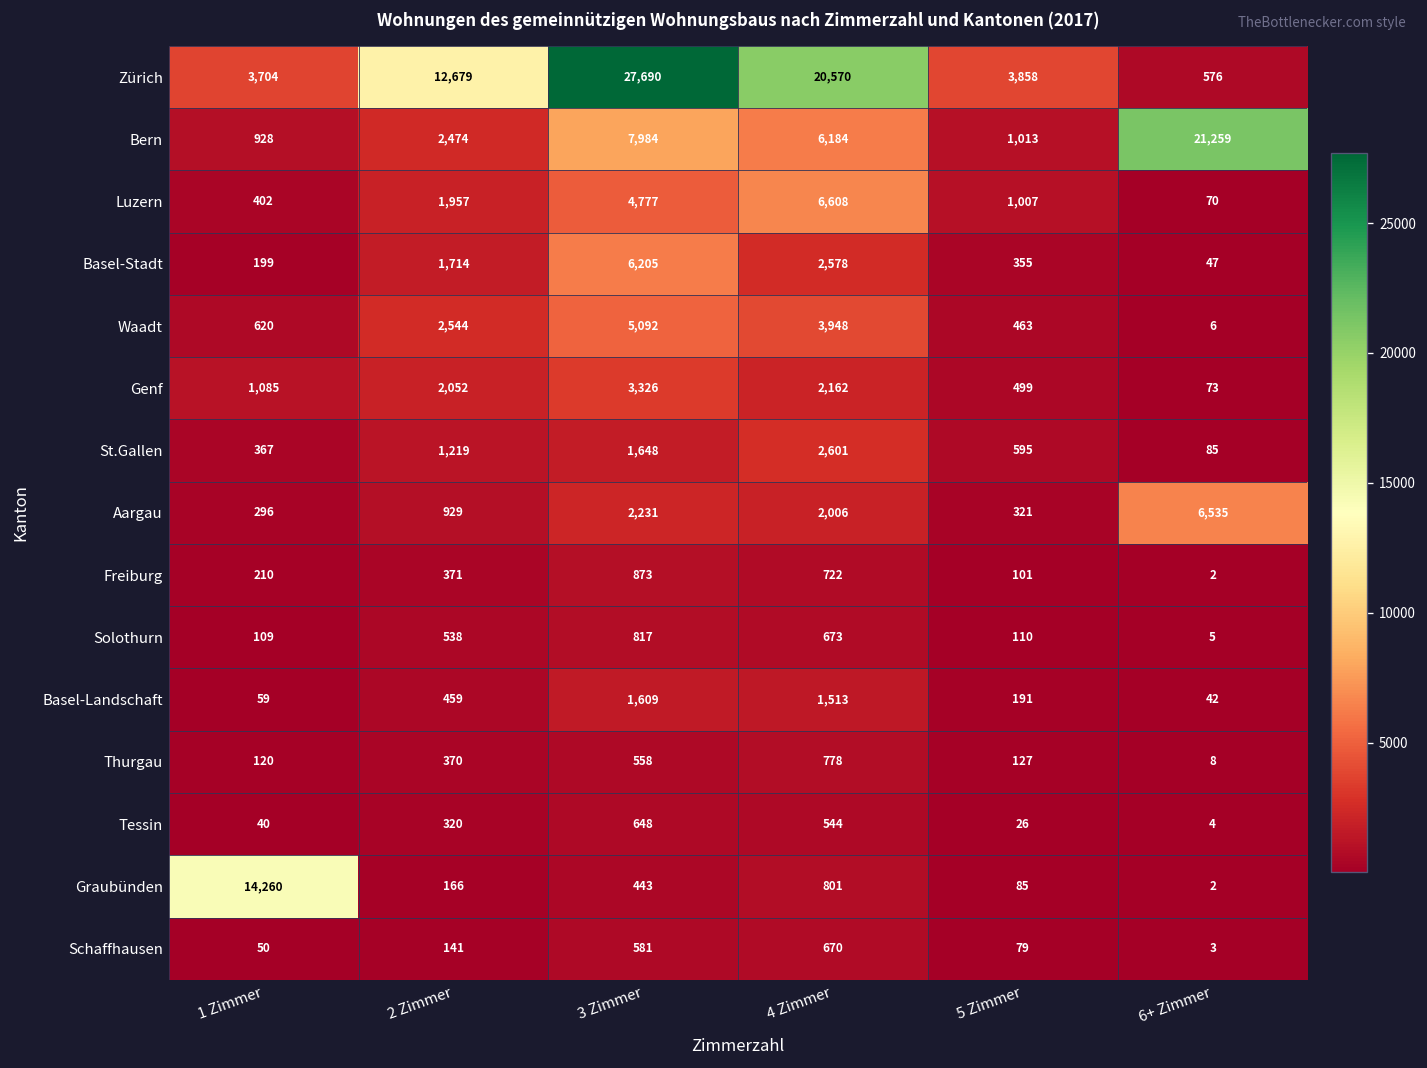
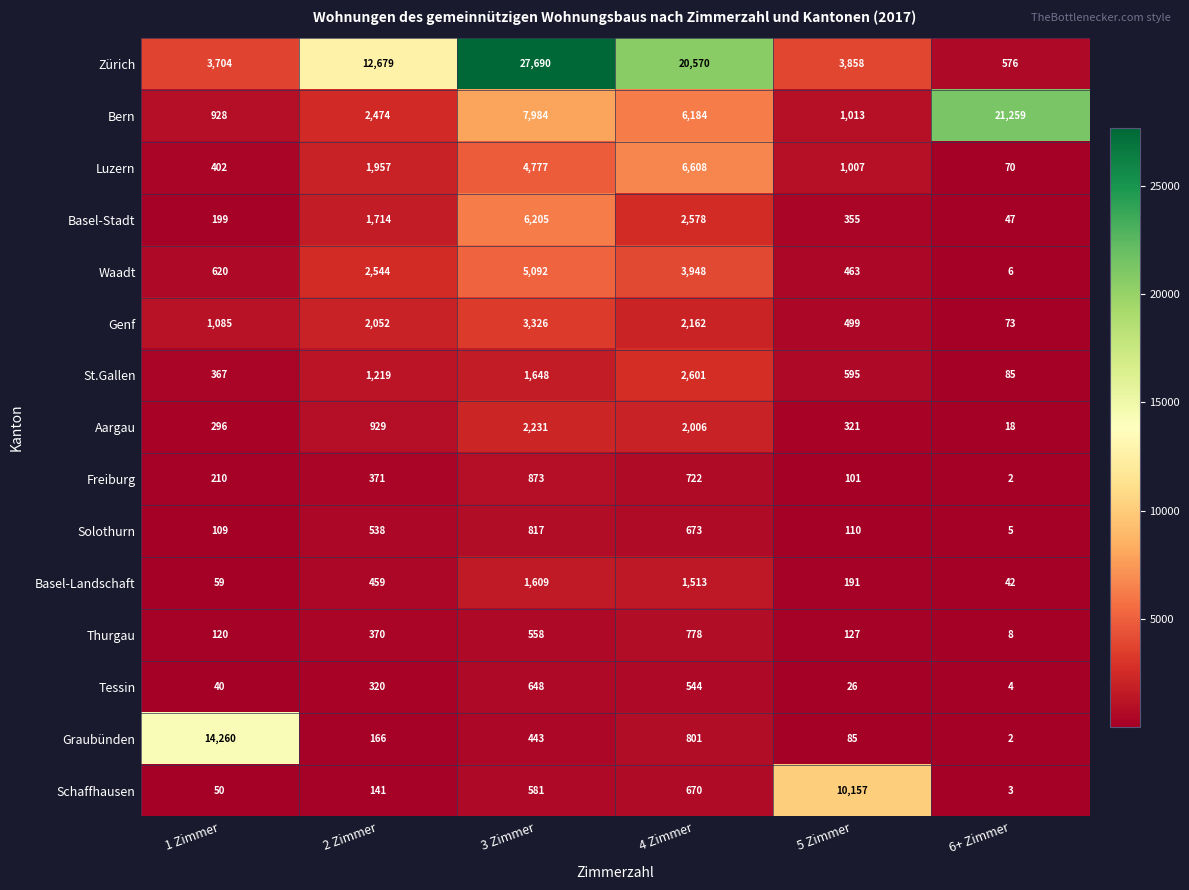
  {
    "Zürich": {
      "1 Zimmer": "3,704",
      "2 Zimmer": "12,679",
      "3 Zimmer": "27,690",
      "4 Zimmer": "20,570",
      "5 Zimmer": "3,858",
      "6+ Zimmer": "576"
    },
    "Bern": {
      "1 Zimmer": "928",
      "2 Zimmer": "2,474",
      "3 Zimmer": "7,984",
      "4 Zimmer": "6,184",
      "5 Zimmer": "1,013",
      "6+ Zimmer": "21,259"
    },
    "Luzern": {
      "1 Zimmer": "402",
      "2 Zimmer": "1,957",
      "3 Zimmer": "4,777",
      "4 Zimmer": "6,608",
      "5 Zimmer": "1,007",
      "6+ Zimmer": "70"
    },
    "Basel-Stadt": {
      "1 Zimmer": "199",
      "2 Zimmer": "1,714",
      "3 Zimmer": "6,205",
      "4 Zimmer": "2,578",
      "5 Zimmer": "355",
      "6+ Zimmer": "47"
    },
    "Waadt": {
      "1 Zimmer": "620",
      "2 Zimmer": "2,544",
      "3 Zimmer": "5,092",
      "4 Zimmer": "3,948",
      "5 Zimmer": "463",
      "6+ Zimmer": "6"
    },
    "Genf": {
      "1 Zimmer": "1,085",
      "2 Zimmer": "2,052",
      "3 Zimmer": "3,326",
      "4 Zimmer": "2,162",
      "5 Zimmer": "499",
      "6+ Zimmer": "73"
    },
    "St.Gallen": {
      "1 Zimmer": "367",
      "2 Zimmer": "1,219",
      "3 Zimmer": "1,648",
      "4 Zimmer": "2,601",
      "5 Zimmer": "595",
      "6+ Zimmer": "85"
    },
    "Aargau": {
      "1 Zimmer": "296",
      "2 Zimmer": "929",
      "3 Zimmer": "2,231",
      "4 Zimmer": "2,006",
      "5 Zimmer": "321",
-     "6+ Zimmer": "6,535"
+     "6+ Zimmer": "18"
    },
    "Freiburg": {
      "1 Zimmer": "210",
      "2 Zimmer": "371",
      "3 Zimmer": "873",
      "4 Zimmer": "722",
      "5 Zimmer": "101",
      "6+ Zimmer": "2"
    },
    "Solothurn": {
      "1 Zimmer": "109",
      "2 Zimmer": "538",
      "3 Zimmer": "817",
      "4 Zimmer": "673",
      "5 Zimmer": "110",
      "6+ Zimmer": "5"
    },
    "Basel-Landschaft": {
      "1 Zimmer": "59",
      "2 Zimmer": "459",
      "3 Zimmer": "1,609",
      "4 Zimmer": "1,513",
      "5 Zimmer": "191",
      "6+ Zimmer": "42"
    },
    "Thurgau": {
      "1 Zimmer": "120",
      "2 Zimmer": "370",
      "3 Zimmer": "558",
      "4 Zimmer": "778",
      "5 Zimmer": "127",
      "6+ Zimmer": "8"
    },
    "Tessin": {
      "1 Zimmer": "40",
      "2 Zimmer": "320",
      "3 Zimmer": "648",
      "4 Zimmer": "544",
      "5 Zimmer": "26",
      "6+ Zimmer": "4"
    },
    "Graubünden": {
      "1 Zimmer": "14,260",
      "2 Zimmer": "166",
      "3 Zimmer": "443",
      "4 Zimmer": "801",
      "5 Zimmer": "85",
      "6+ Zimmer": "2"
    },
    "Schaffhausen": {
      "1 Zimmer": "50",
      "2 Zimmer": "141",
      "3 Zimmer": "581",
      "4 Zimmer": "670",
-     "5 Zimmer": "79",
+     "5 Zimmer": "10,157",
      "6+ Zimmer": "3"
    }
  }
